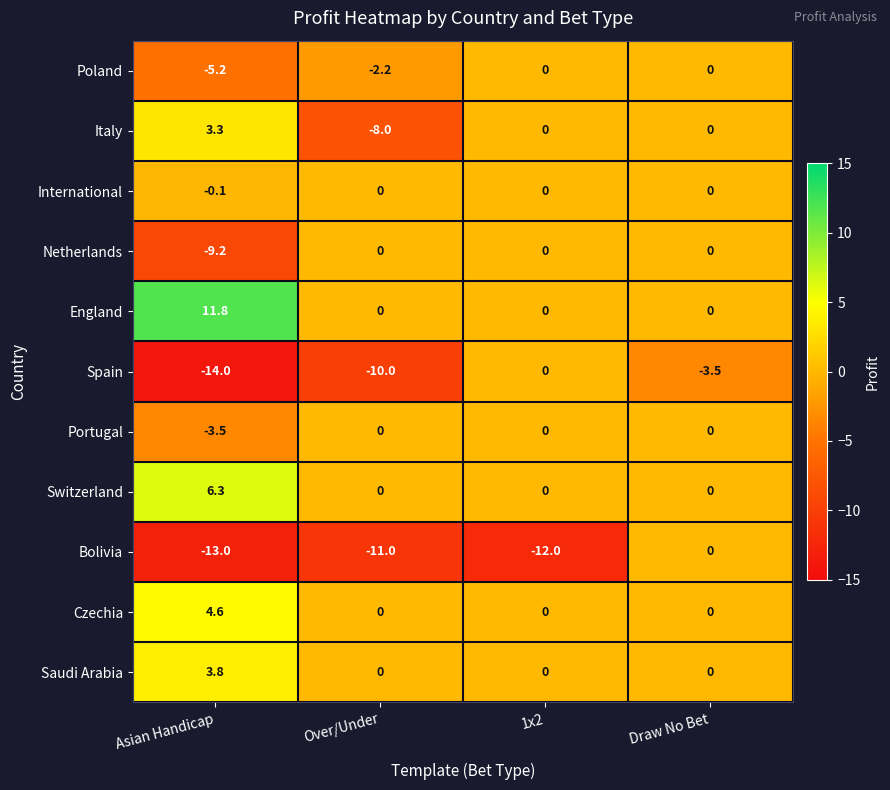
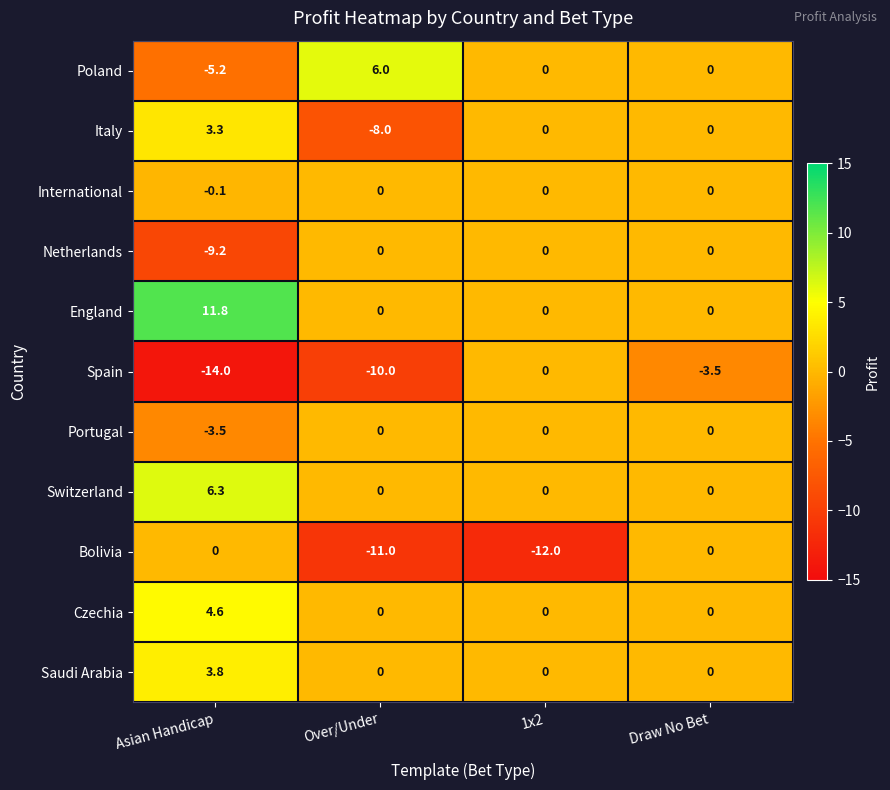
  {
    "Poland": {
      "Asian Handicap": -5.2,
-     "Over/Under": -2.2,
+     "Over/Under": 6.0,
      "1x2": 0,
      "Draw No Bet": 0
    },
    "Italy": {
      "Asian Handicap": 3.3,
      "Over/Under": -8.0,
      "1x2": 0,
      "Draw No Bet": 0
    },
    "International": {
      "Asian Handicap": -0.1,
      "Over/Under": 0,
      "1x2": 0,
      "Draw No Bet": 0
    },
    "Netherlands": {
      "Asian Handicap": -9.2,
      "Over/Under": 0,
      "1x2": 0,
      "Draw No Bet": 0
    },
    "England": {
      "Asian Handicap": 11.8,
      "Over/Under": 0,
      "1x2": 0,
      "Draw No Bet": 0
    },
    "Spain": {
      "Asian Handicap": -14.0,
      "Over/Under": -10.0,
      "1x2": 0,
      "Draw No Bet": -3.5
    },
    "Portugal": {
      "Asian Handicap": -3.5,
      "Over/Under": 0,
      "1x2": 0,
      "Draw No Bet": 0
    },
    "Switzerland": {
      "Asian Handicap": 6.3,
      "Over/Under": 0,
      "1x2": 0,
      "Draw No Bet": 0
    },
    "Bolivia": {
-     "Asian Handicap": -13.0,
+     "Asian Handicap": 0,
      "Over/Under": -11.0,
      "1x2": -12.0,
      "Draw No Bet": 0
    },
    "Czechia": {
      "Asian Handicap": 4.6,
      "Over/Under": 0,
      "1x2": 0,
      "Draw No Bet": 0
    },
    "Saudi Arabia": {
      "Asian Handicap": 3.8,
      "Over/Under": 0,
      "1x2": 0,
      "Draw No Bet": 0
    }
  }
